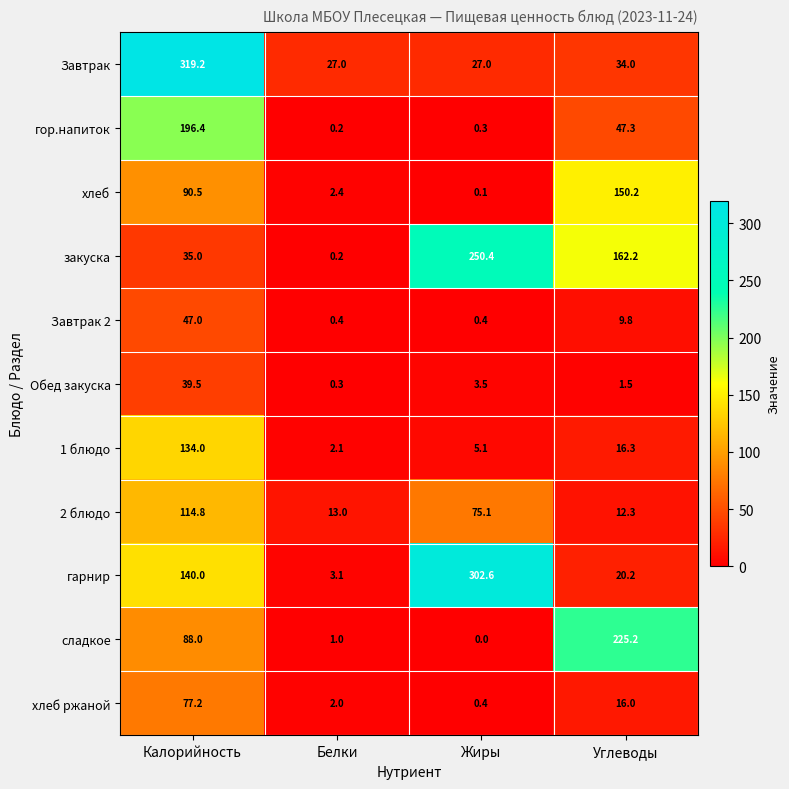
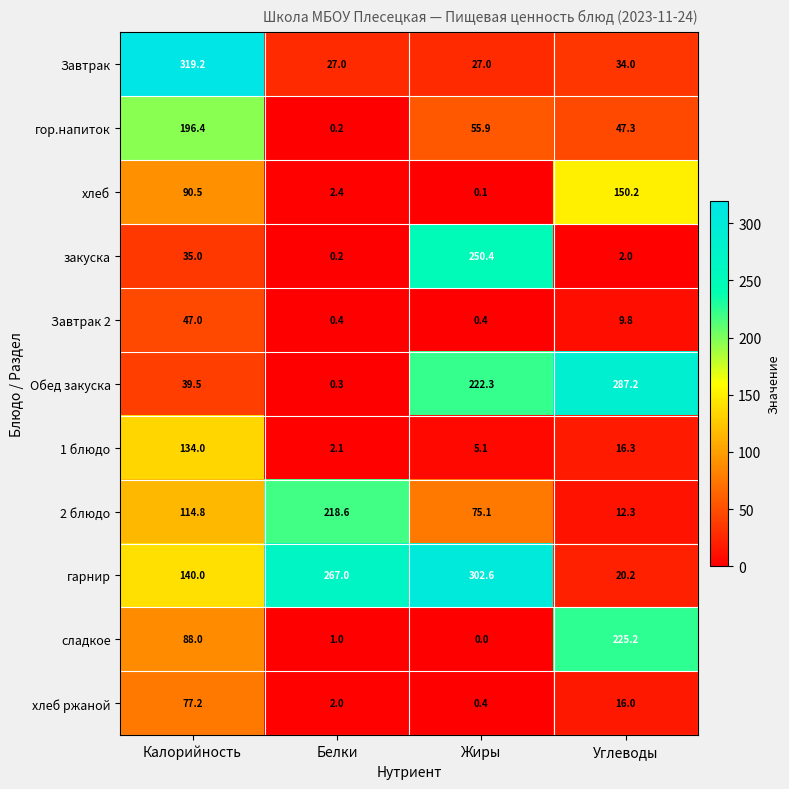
  {
    "Завтрак": {
      "Калорийность": 319.2,
      "Белки": 27.0,
      "Жиры": 27.0,
      "Углеводы": 34.0
    },
    "гор.напиток": {
      "Калорийность": 196.4,
      "Белки": 0.2,
-     "Жиры": 0.3,
+     "Жиры": 55.9,
      "Углеводы": 47.3
    },
    "хлеб": {
      "Калорийность": 90.5,
      "Белки": 2.4,
      "Жиры": 0.1,
      "Углеводы": 150.2
    },
    "закуска": {
      "Калорийность": 35.0,
      "Белки": 0.2,
      "Жиры": 250.4,
-     "Углеводы": 162.2
+     "Углеводы": 2.0
    },
    "Завтрак 2": {
      "Калорийность": 47.0,
      "Белки": 0.4,
      "Жиры": 0.4,
      "Углеводы": 9.8
    },
    "Обед закуска": {
      "Калорийность": 39.5,
      "Белки": 0.3,
-     "Жиры": 3.5,
-     "Углеводы": 1.5
+     "Жиры": 222.3,
+     "Углеводы": 287.2
    },
    "1 блюдо": {
      "Калорийность": 134.0,
      "Белки": 2.1,
      "Жиры": 5.1,
      "Углеводы": 16.3
    },
    "2 блюдо": {
      "Калорийность": 114.8,
-     "Белки": 13.0,
+     "Белки": 218.6,
      "Жиры": 75.1,
      "Углеводы": 12.3
    },
    "гарнир": {
      "Калорийность": 140.0,
-     "Белки": 3.1,
+     "Белки": 267.0,
      "Жиры": 302.6,
      "Углеводы": 20.2
    },
    "сладкое": {
      "Калорийность": 88.0,
      "Белки": 1.0,
      "Жиры": 0.0,
      "Углеводы": 225.2
    },
    "хлеб ржаной": {
      "Калорийность": 77.2,
      "Белки": 2.0,
      "Жиры": 0.4,
      "Углеводы": 16.0
    }
  }
